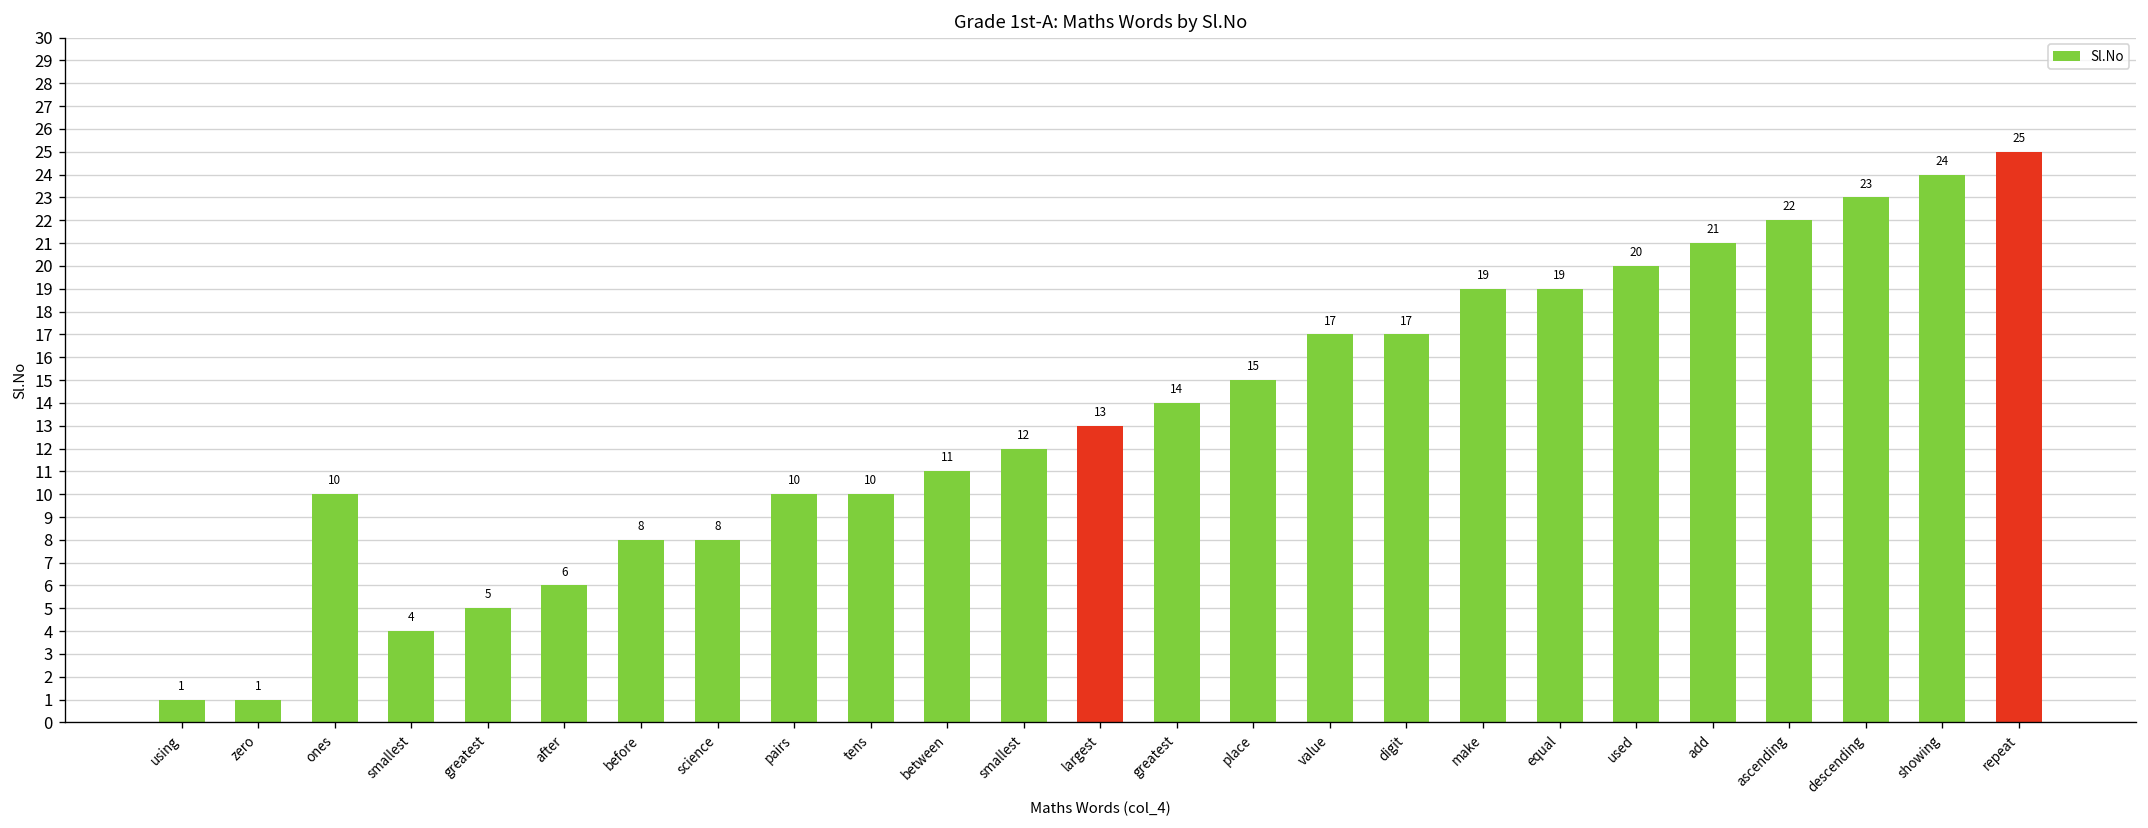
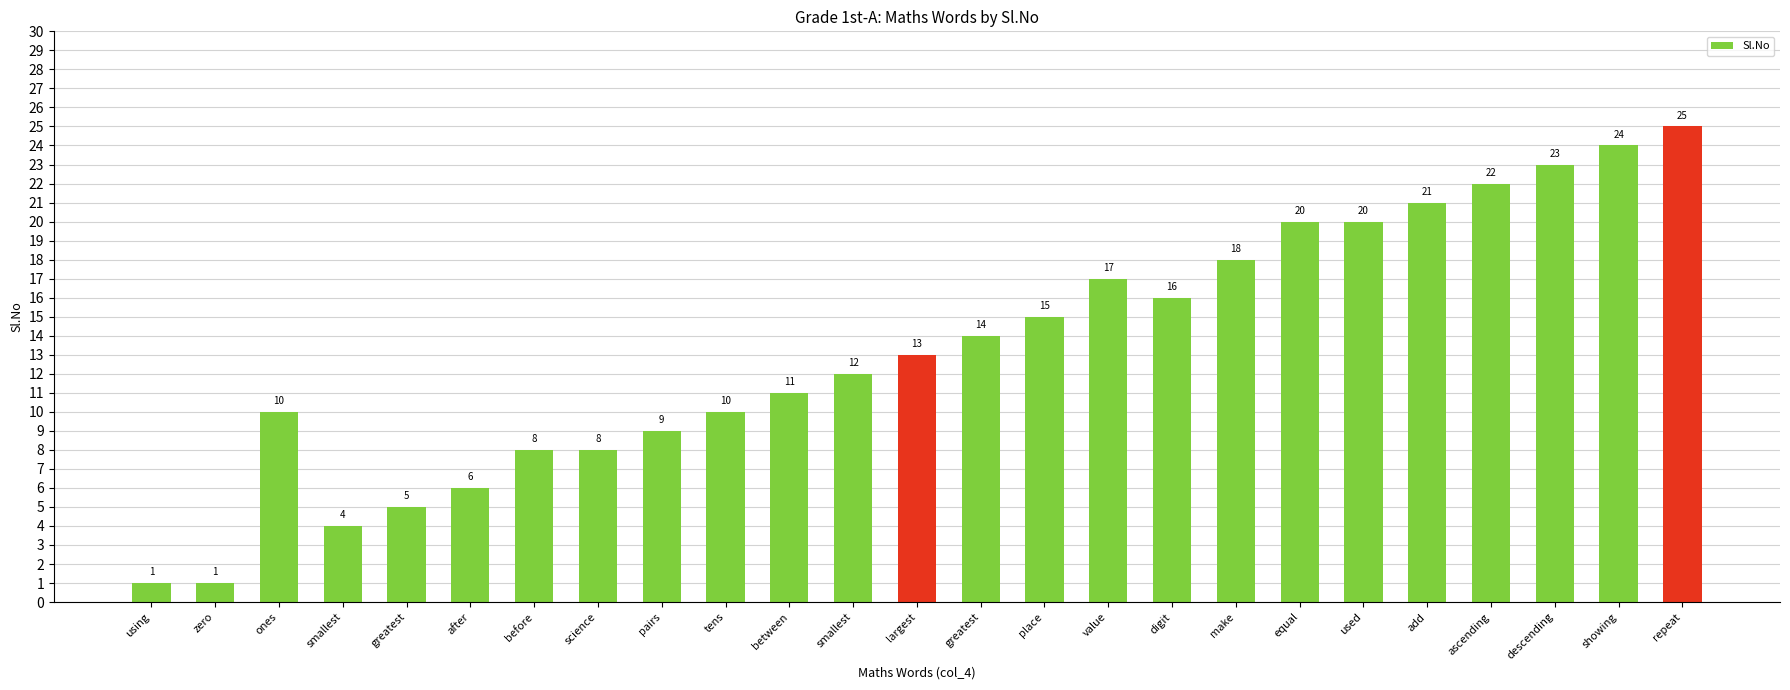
  {
    "using": 1,
    "zero": 1,
    "ones": 10,
    "after": 6,
    "before": 8,
    "science": 8,
-   "pairs": 10,
+   "pairs": 9,
    "tens": 10,
    "between": 11,
    "largest": 13,
    "place": 15,
    "value": 17,
-   "digit": 17,
-   "make": 19,
-   "equal": 19,
+   "digit": 16,
+   "make": 18,
+   "equal": 20,
    "used": 20,
    "add": 21,
    "ascending": 22,
    "descending": 23,
    "showing": 24,
    "repeat": 25
  }
